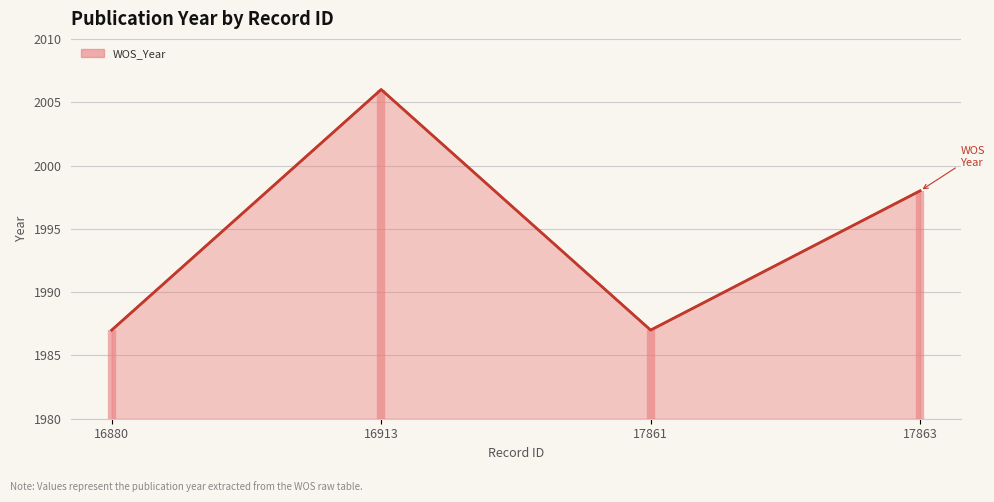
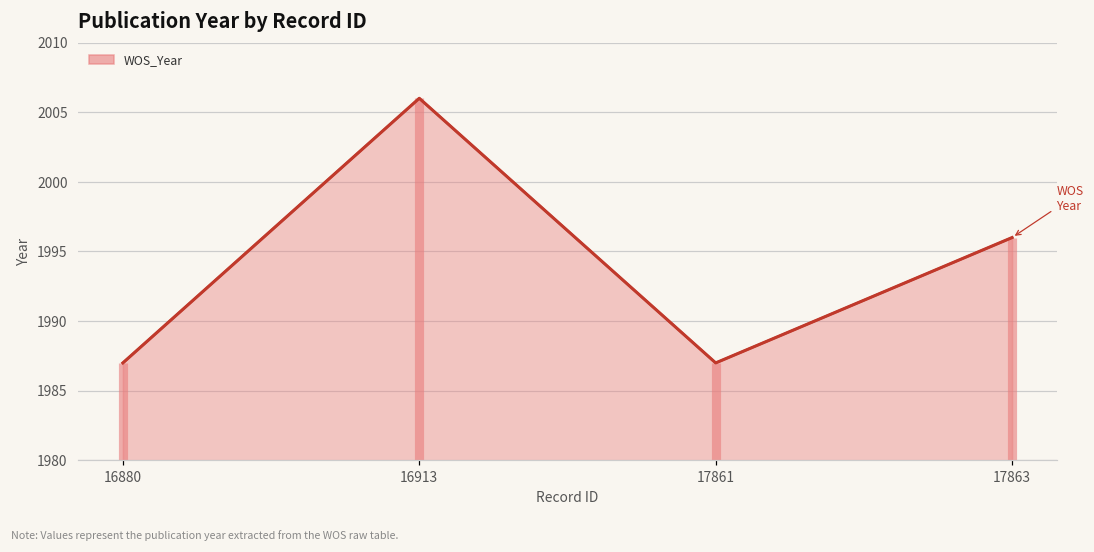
  {
    "16880": 1987,
    "16913": 2006,
    "17861": 1987,
-   "17863": 1998
+   "17863": 1996
  }
